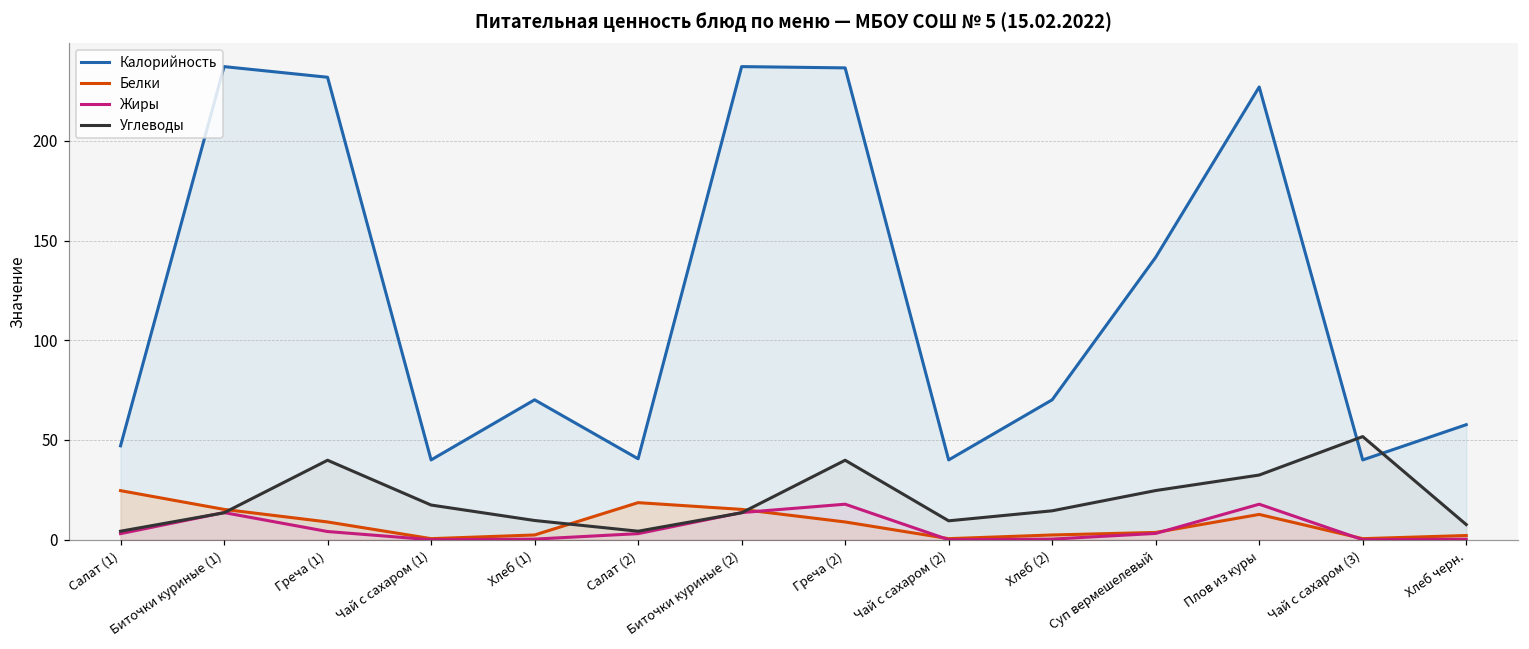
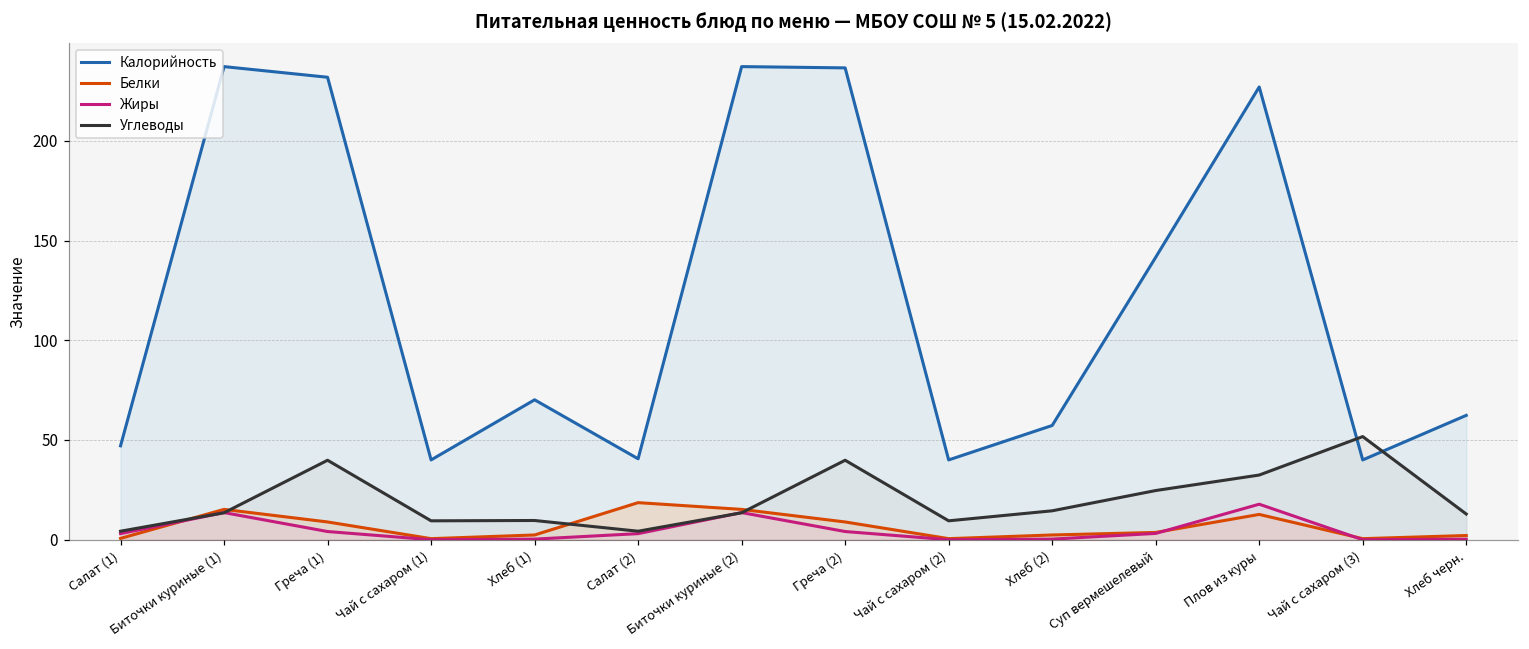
  {
    "Калорийность": {
      "Салат (1)": 47,
      "Биточки куриные (1)": 237,
      "Греча (1)": 232,
      "Чай с сахаром (1)": 40,
      "Хлеб (1)": 70,
      "Салат (2)": 41,
      "Биточки куриные (2)": 237,
      "Греча (2)": 237,
      "Чай с сахаром (2)": 40,
-     "Хлеб (2)": 70,
+     "Хлеб (2)": 57,
      "Суп вермешелевый": 142,
      "Плов из куры": 227,
      "Чай с сахаром (3)": 40,
-     "Хлеб черн.": 58
+     "Хлеб черн.": 62
    },
    "Белки": {
-     "Салат (1)": 25,
+     "Салат (1)": 1,
      "Биточки куриные (1)": 15,
      "Греча (1)": 9,
      "Хлеб (1)": 2,
      "Салат (2)": 19,
      "Биточки куриные (2)": 15,
      "Греча (2)": 9,
      "Хлеб (2)": 2,
      "Плов из куры": 13,
      "Хлеб черн.": 2
    },
    "Жиры": {
      "Греча (1)": 4,
      "Хлеб (1)": 0,
-     "Греча (2)": 18,
+     "Греча (2)": 4,
      "Хлеб (2)": 0,
      "Плов из куры": 18,
      "Хлеб черн.": 0
    },
    "Углеводы": {
      "Греча (1)": 40,
-     "Чай с сахаром (1)": 17,
+     "Чай с сахаром (1)": 9,
      "Хлеб (1)": 10,
      "Греча (2)": 40,
      "Чай с сахаром (2)": 9,
      "Хлеб (2)": 14,
      "Суп вермешелевый": 25,
      "Плов из куры": 32,
      "Чай с сахаром (3)": 52,
-     "Хлеб черн.": 8
+     "Хлеб черн.": 13
    }
  }
